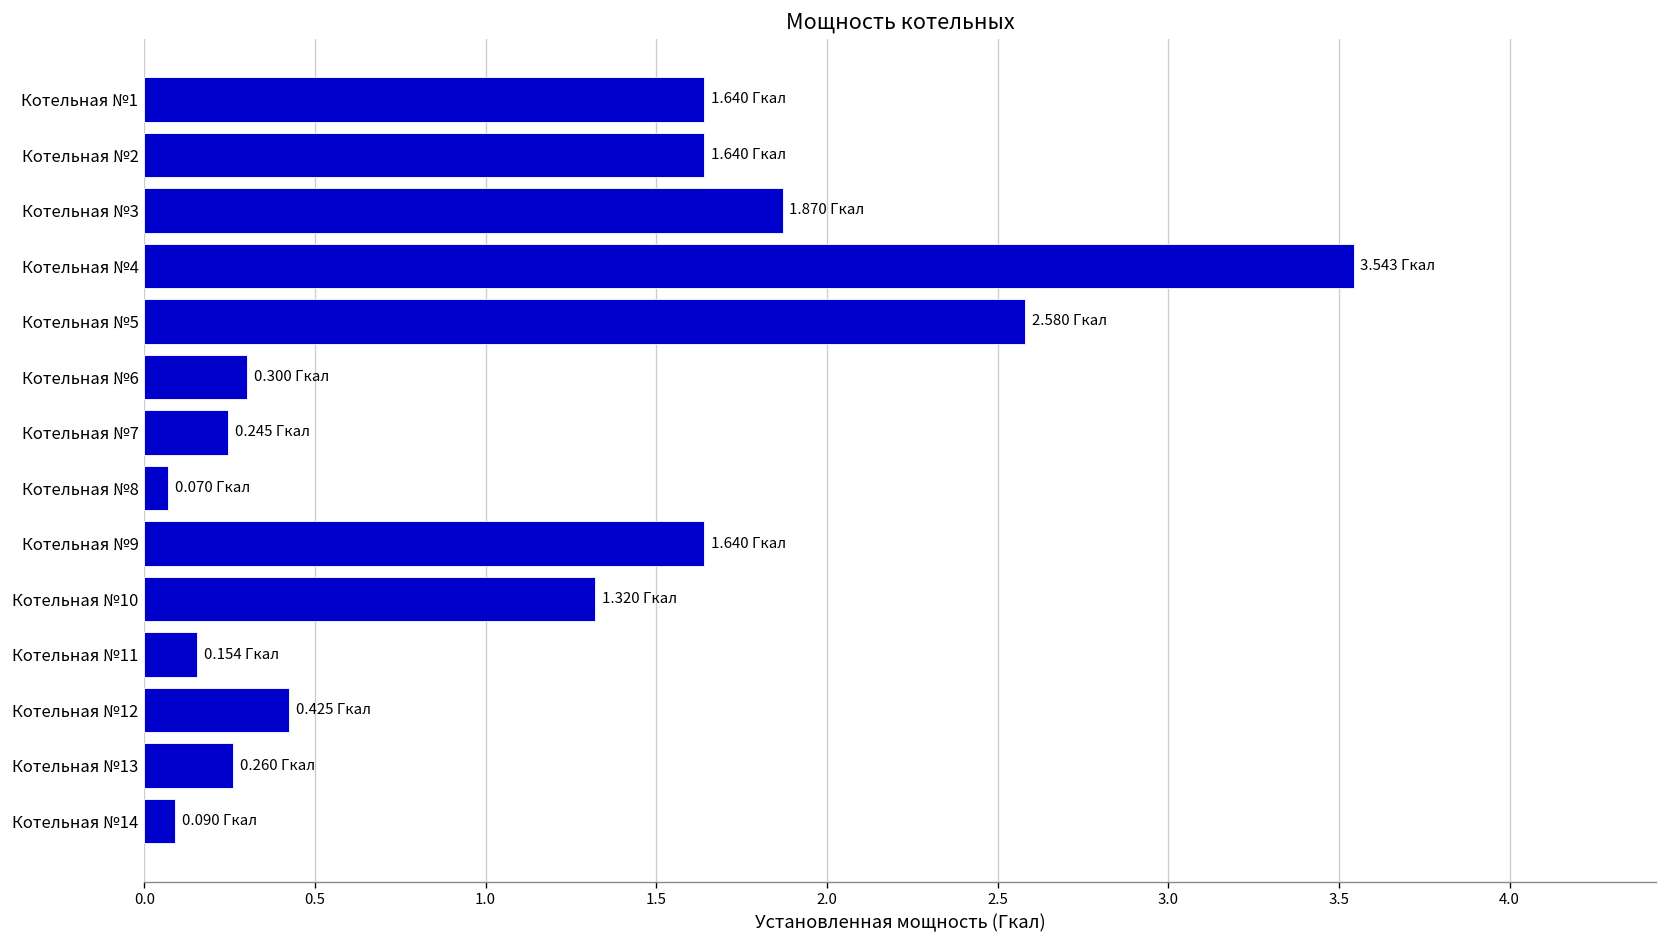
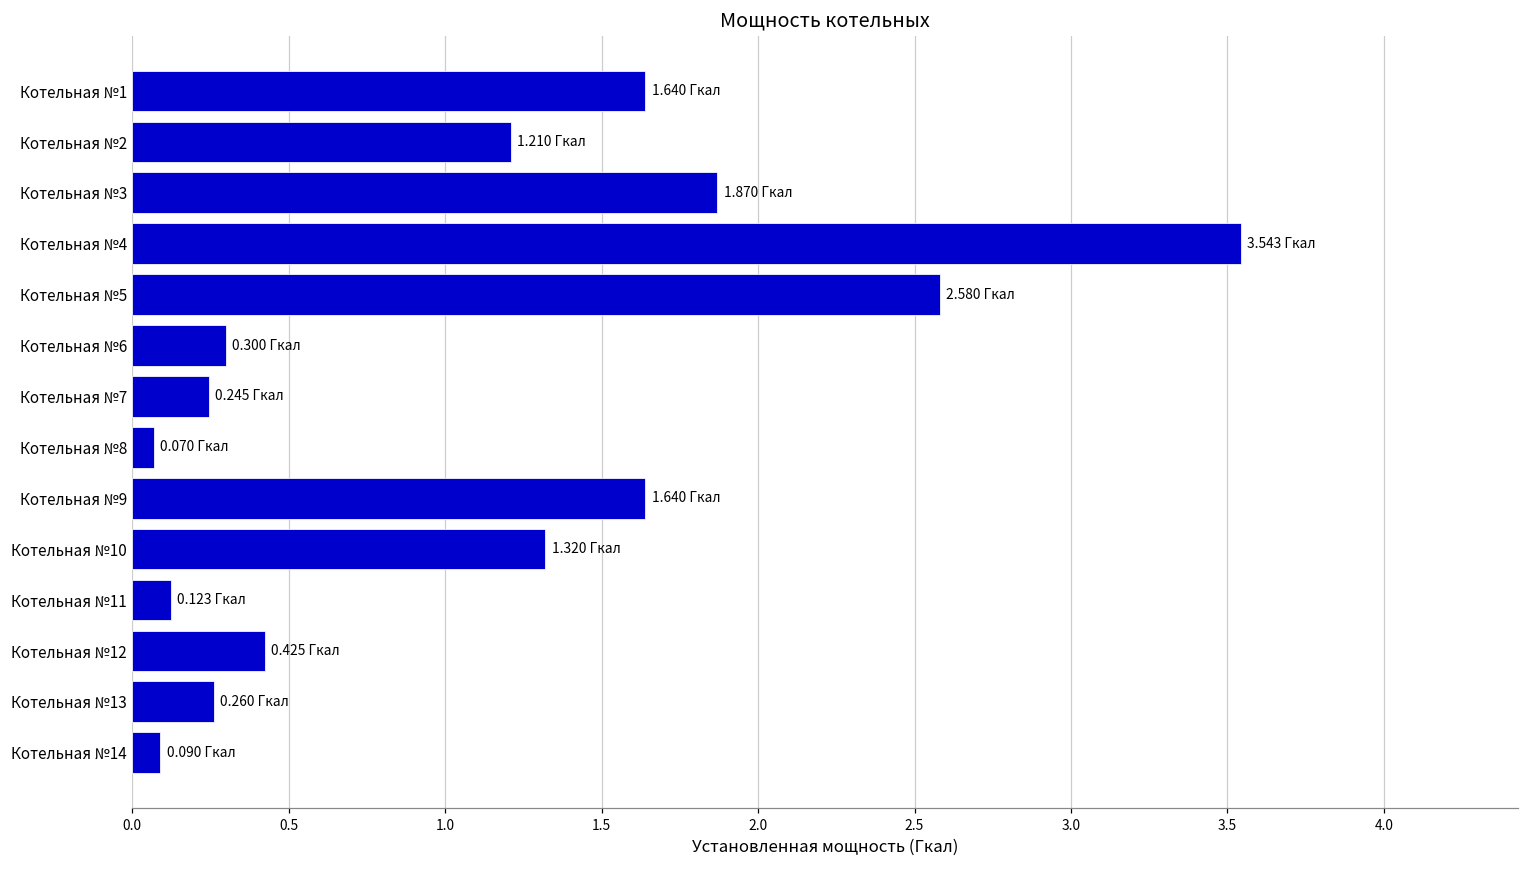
  {
    "Котельная №1": 1.640,
-   "Котельная №2": 1.640,
+   "Котельная №2": 1.210,
    "Котельная №3": 1.870,
    "Котельная №4": 3.543,
    "Котельная №5": 2.580,
    "Котельная №6": 0.300,
    "Котельная №7": 0.245,
    "Котельная №8": 0.070,
    "Котельная №9": 1.640,
    "Котельная №10": 1.320,
-   "Котельная №11": 0.154,
+   "Котельная №11": 0.123,
    "Котельная №12": 0.425,
    "Котельная №13": 0.260,
    "Котельная №14": 0.090
  }
